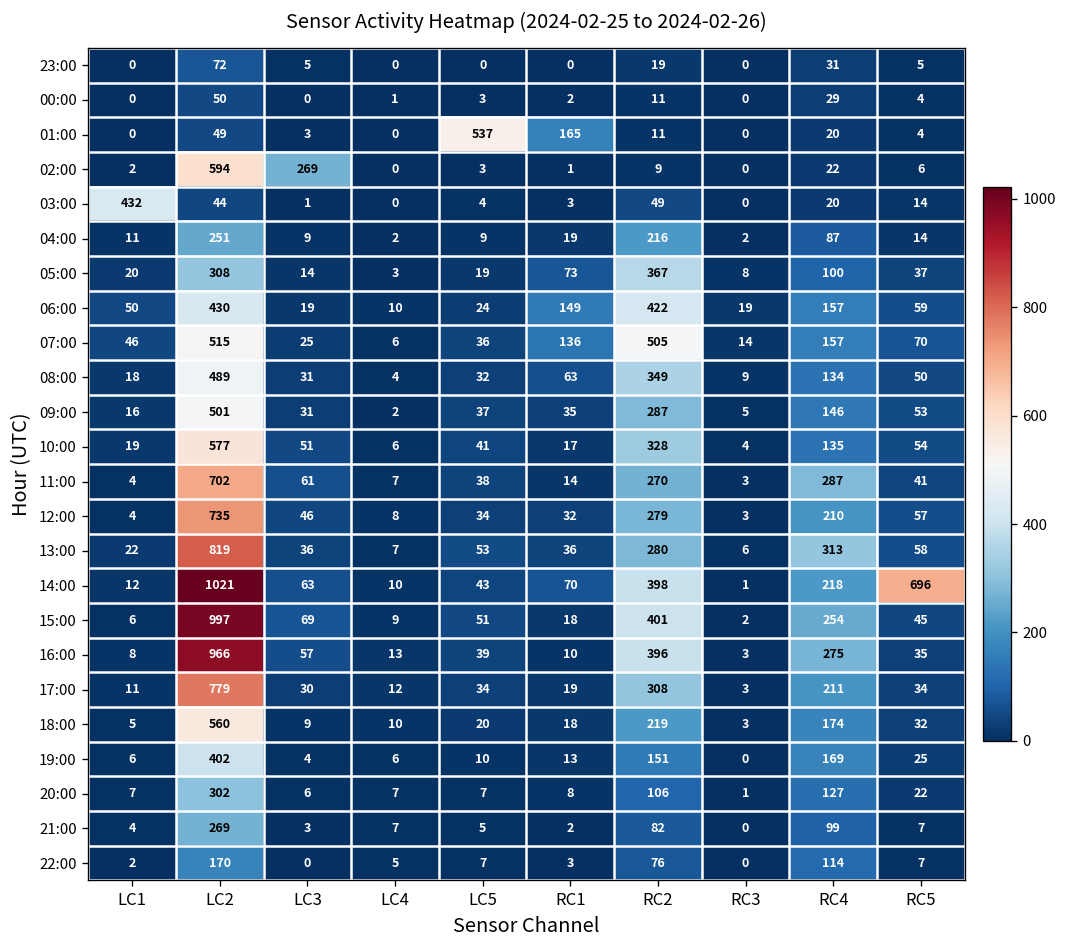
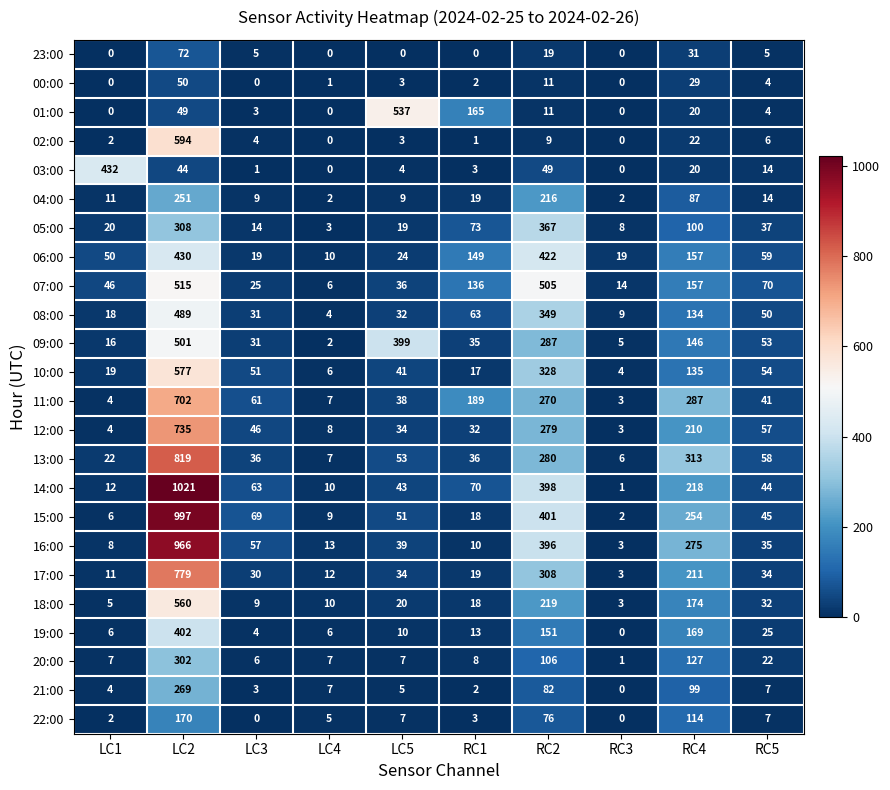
  {
    "02:00": {
      "LC1": 2,
      "LC2": 594,
-     "LC3": 269,
+     "LC3": 4,
      "LC4": 0,
      "LC5": 3,
      "RC1": 1,
      "RC2": 9,
      "RC3": 0,
      "RC4": 22,
      "RC5": 6
    },
    "09:00": {
      "LC1": 16,
      "LC2": 501,
      "LC3": 31,
      "LC4": 2,
-     "LC5": 37,
+     "LC5": 399,
      "RC1": 35,
      "RC2": 287,
      "RC3": 5,
      "RC4": 146,
      "RC5": 53
    },
    "11:00": {
      "LC1": 4,
      "LC2": 702,
      "LC3": 61,
      "LC4": 7,
      "LC5": 38,
-     "RC1": 14,
+     "RC1": 189,
      "RC2": 270,
      "RC3": 3,
      "RC4": 287,
      "RC5": 41
    },
    "14:00": {
      "LC1": 12,
      "LC2": 1021,
      "LC3": 63,
      "LC4": 10,
      "LC5": 43,
      "RC1": 70,
      "RC2": 398,
      "RC3": 1,
      "RC4": 218,
-     "RC5": 696
+     "RC5": 44
    }
  }
